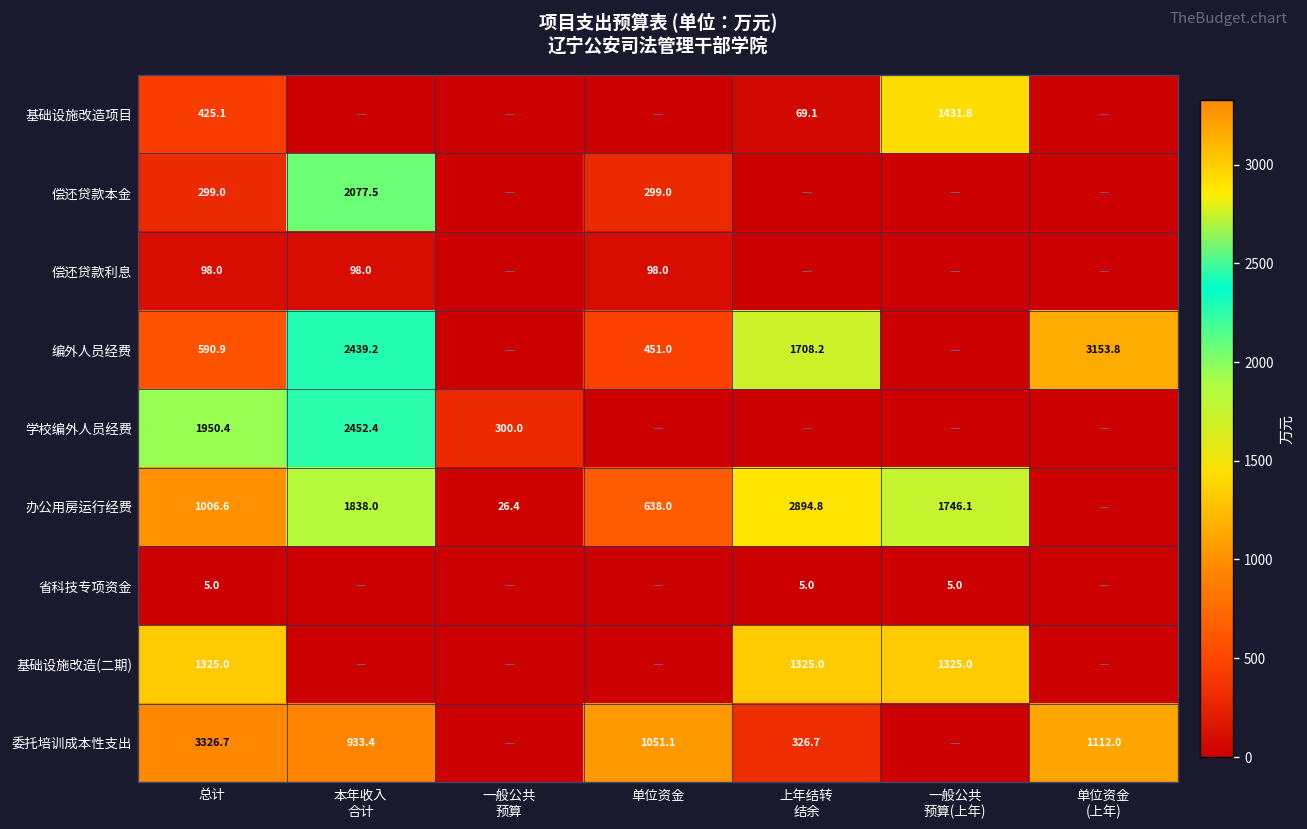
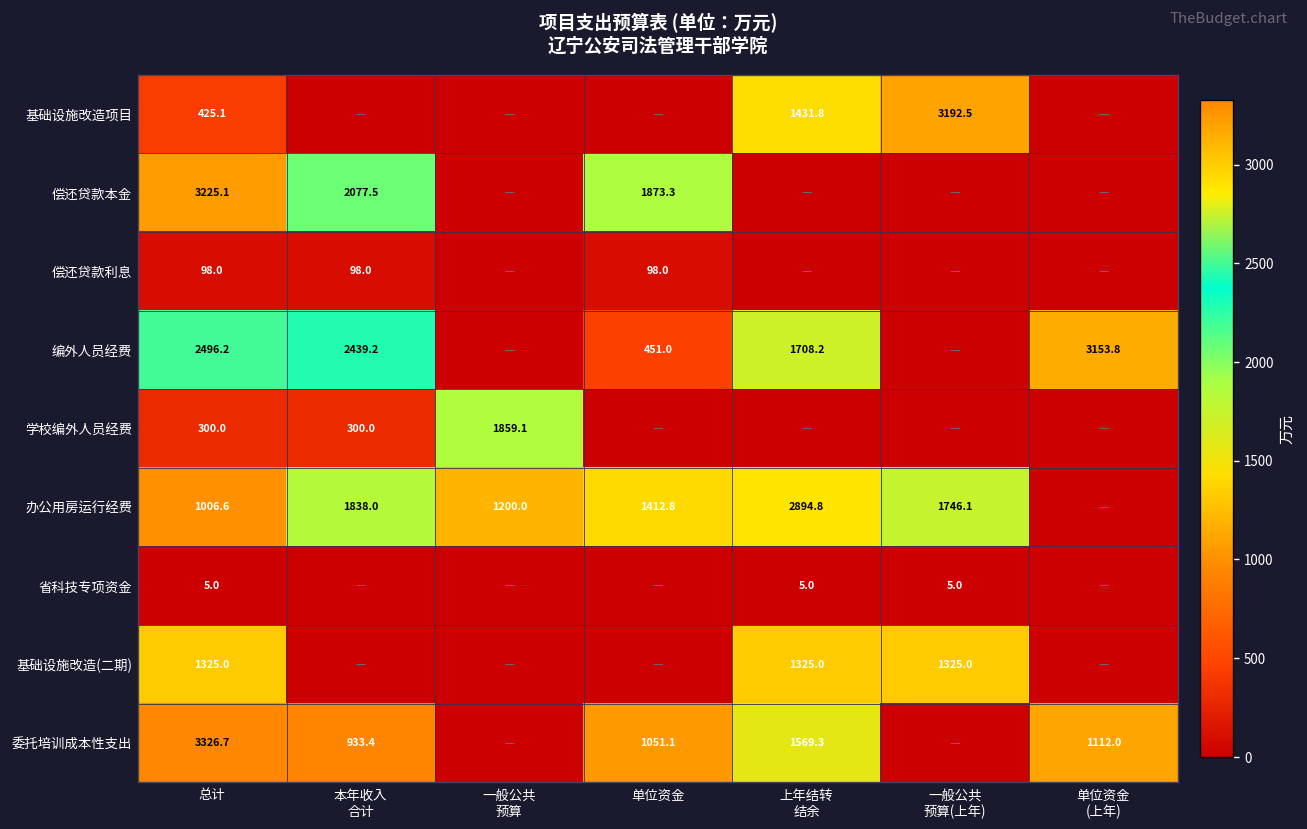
  {
    "基础设施改造项目": {
      "总计": 425.1,
-     "上年结转 结余": 69.1,
-     "一般公共 预算(上年)": 1431.8
+     "上年结转 结余": 1431.8,
+     "一般公共 预算(上年)": 3192.5
    },
    "偿还贷款本金": {
-     "总计": 299.0,
+     "总计": 3225.1,
      "本年收入 合计": 2077.5,
-     "单位资金": 299.0
+     "单位资金": 1873.3
    },
    "偿还贷款利息": {
      "总计": 98.0,
      "本年收入 合计": 98.0,
      "单位资金": 98.0
    },
    "编外人员经费": {
-     "总计": 590.9,
+     "总计": 2496.2,
      "本年收入 合计": 2439.2,
      "单位资金": 451.0,
      "上年结转 结余": 1708.2,
      "单位资金 (上年)": 3153.8
    },
    "学校编外人员经费": {
-     "总计": 1950.4,
-     "本年收入 合计": 2452.4,
-     "一般公共 预算": 300.0
+     "总计": 300.0,
+     "本年收入 合计": 300.0,
+     "一般公共 预算": 1859.1
    },
    "办公用房运行经费": {
      "总计": 1006.6,
      "本年收入 合计": 1838.0,
-     "一般公共 预算": 26.4,
-     "单位资金": 638.0,
+     "一般公共 预算": 1200.0,
+     "单位资金": 1412.8,
      "上年结转 结余": 2894.8,
      "一般公共 预算(上年)": 1746.1
    },
    "省科技专项资金": {
      "总计": 5.0,
      "上年结转 结余": 5.0,
      "一般公共 预算(上年)": 5.0
    },
    "基础设施改造(二期)": {
      "总计": 1325.0,
      "上年结转 结余": 1325.0,
      "一般公共 预算(上年)": 1325.0
    },
    "委托培训成本性支出": {
      "总计": 3326.7,
      "本年收入 合计": 933.4,
      "单位资金": 1051.1,
-     "上年结转 结余": 326.7,
+     "上年结转 结余": 1569.3,
      "单位资金 (上年)": 1112.0
    }
  }
